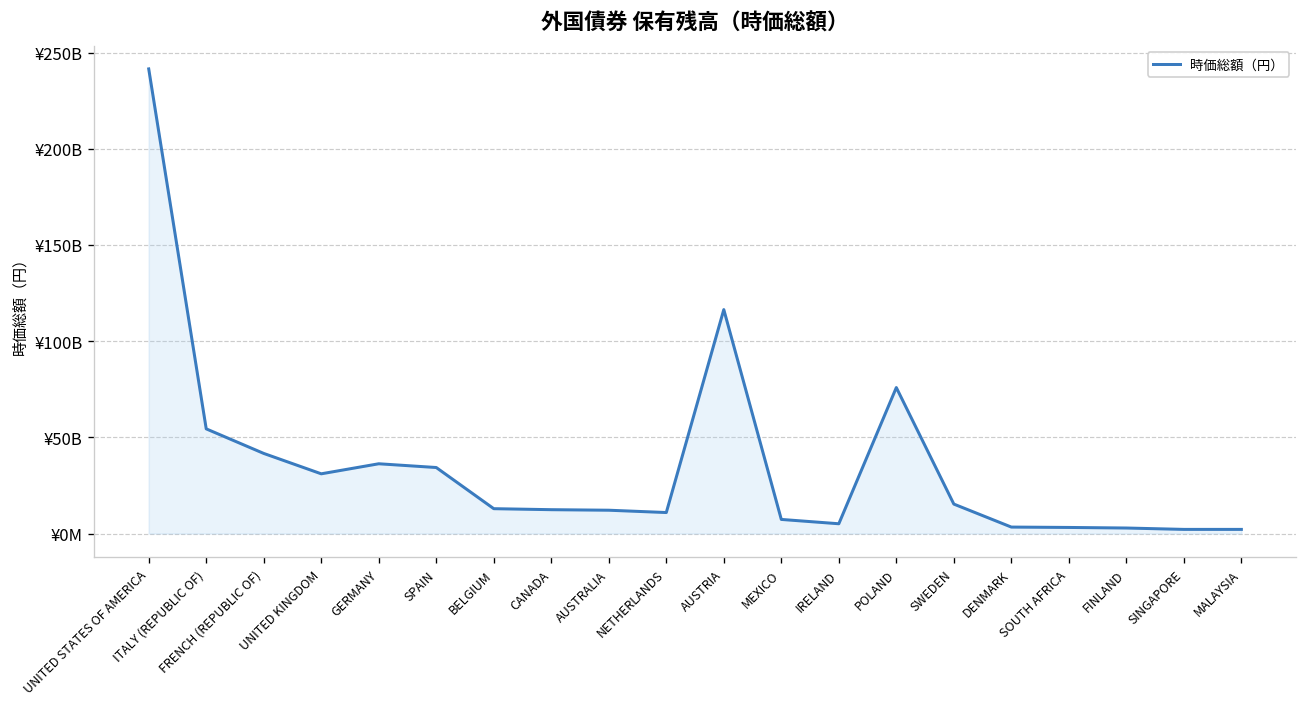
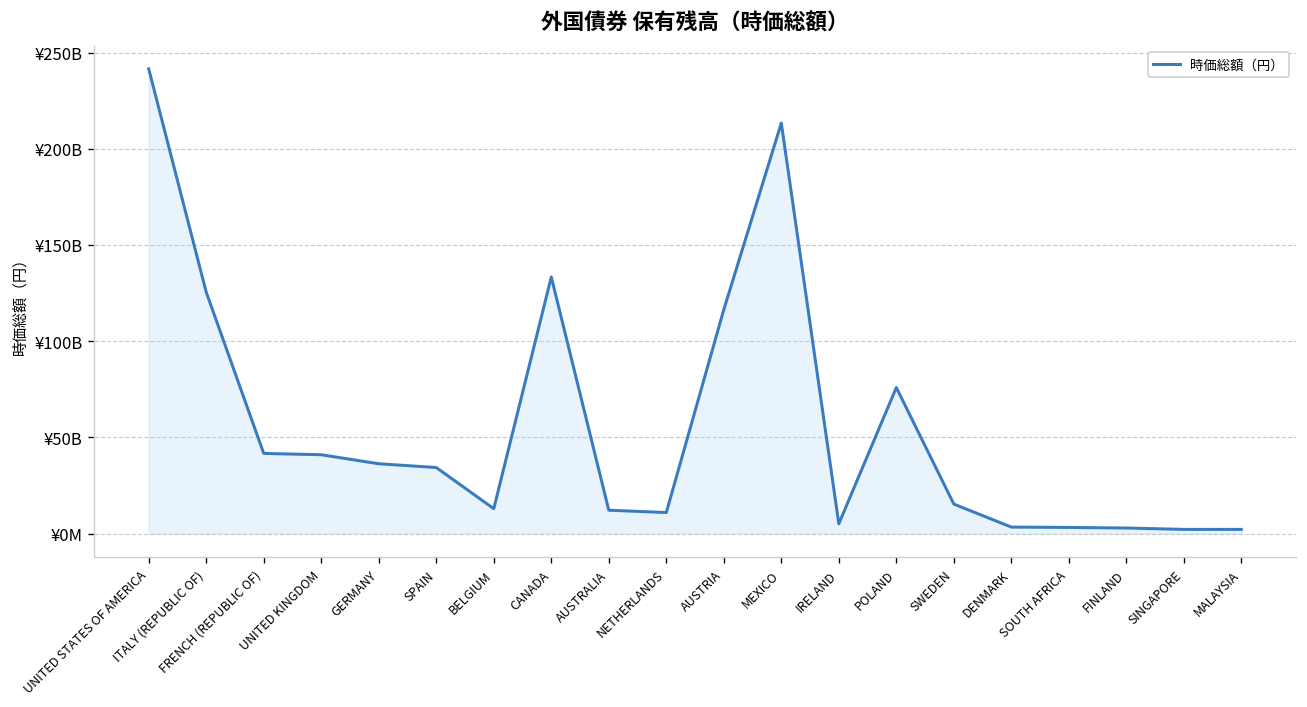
  {
    "UNITED STATES OF AMERICA": "¥242000000000",
-   "ITALY (REPUBLIC OF)": "¥54000000000",
+   "ITALY (REPUBLIC OF)": "¥125000000000",
    "FRENCH (REPUBLIC OF)": "¥42000000000",
-   "UNITED KINGDOM": "¥31000000000",
+   "UNITED KINGDOM": "¥41000000000",
    "GERMANY": "¥36000000000",
    "SPAIN": "¥34000000000",
    "BELGIUM": "¥13000000000",
-   "CANADA": "¥12000000000",
+   "CANADA": "¥133000000000",
    "AUSTRALIA": "¥12000000000",
    "NETHERLANDS": "¥11000000000",
    "AUSTRIA": "¥116000000000",
-   "MEXICO": "¥7000000000",
+   "MEXICO": "¥213000000000",
    "IRELAND": "¥5000000000",
    "POLAND": "¥76000000000",
    "SWEDEN": "¥15000000000",
    "DENMARK": "¥3000000000",
    "SOUTH AFRICA": "¥3000000000",
    "FINLAND": "¥3000000000",
    "SINGAPORE": "¥2000000000",
    "MALAYSIA": "¥2000000000"
  }
